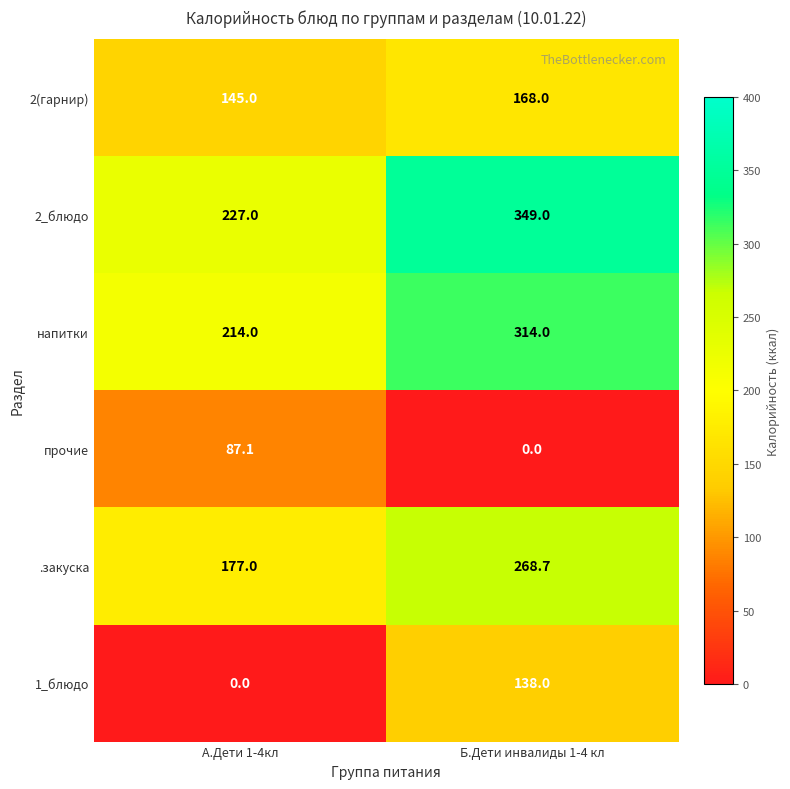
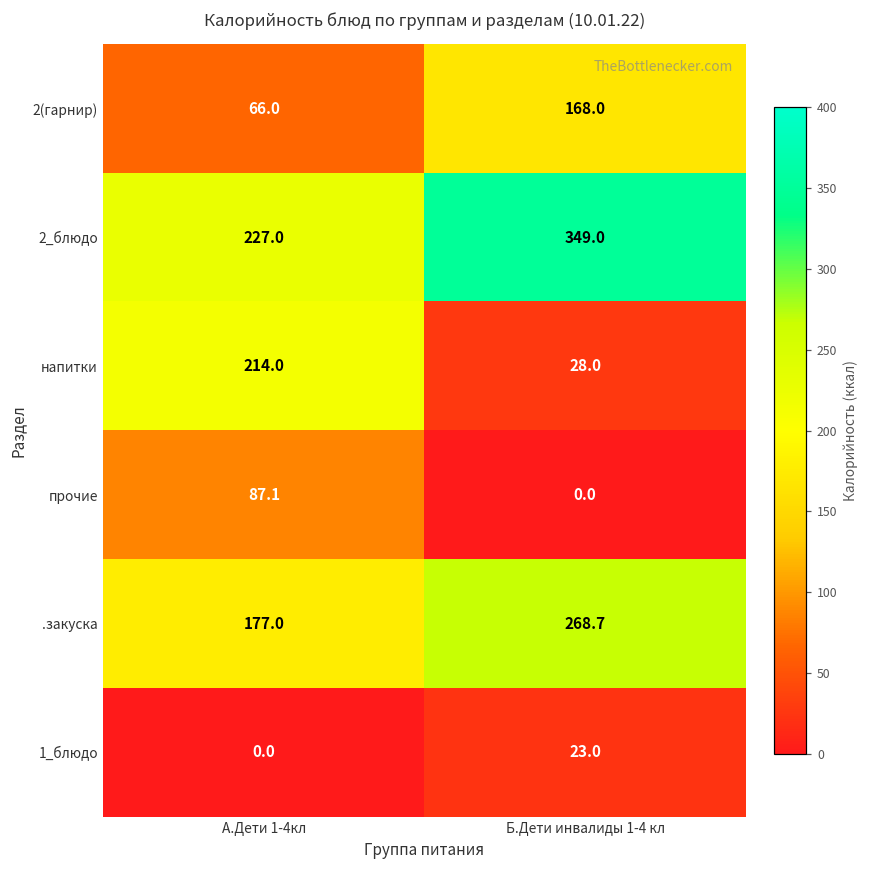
  {
    "2(гарнир)": {
-     "А.Дети 1-4кл": 145.0
+     "А.Дети 1-4кл": 66.0
    },
    "2_блюдо": {
      "А.Дети 1-4кл": 227.0,
      "Б.Дети инвалиды 1-4 кл": 349.0
    },
    "напитки": {
      "А.Дети 1-4кл": 214.0,
-     "Б.Дети инвалиды 1-4 кл": 314.0
+     "Б.Дети инвалиды 1-4 кл": 28.0
    },
    "прочие": {
      "А.Дети 1-4кл": 87.1,
      "Б.Дети инвалиды 1-4 кл": 0.0
    },
    ".закуска": {
      "А.Дети 1-4кл": 177.0,
      "Б.Дети инвалиды 1-4 кл": 268.7
    },
    "1_блюдо": {
      "А.Дети 1-4кл": 0.0,
-     "Б.Дети инвалиды 1-4 кл": 138.0
+     "Б.Дети инвалиды 1-4 кл": 23.0
    }
  }
